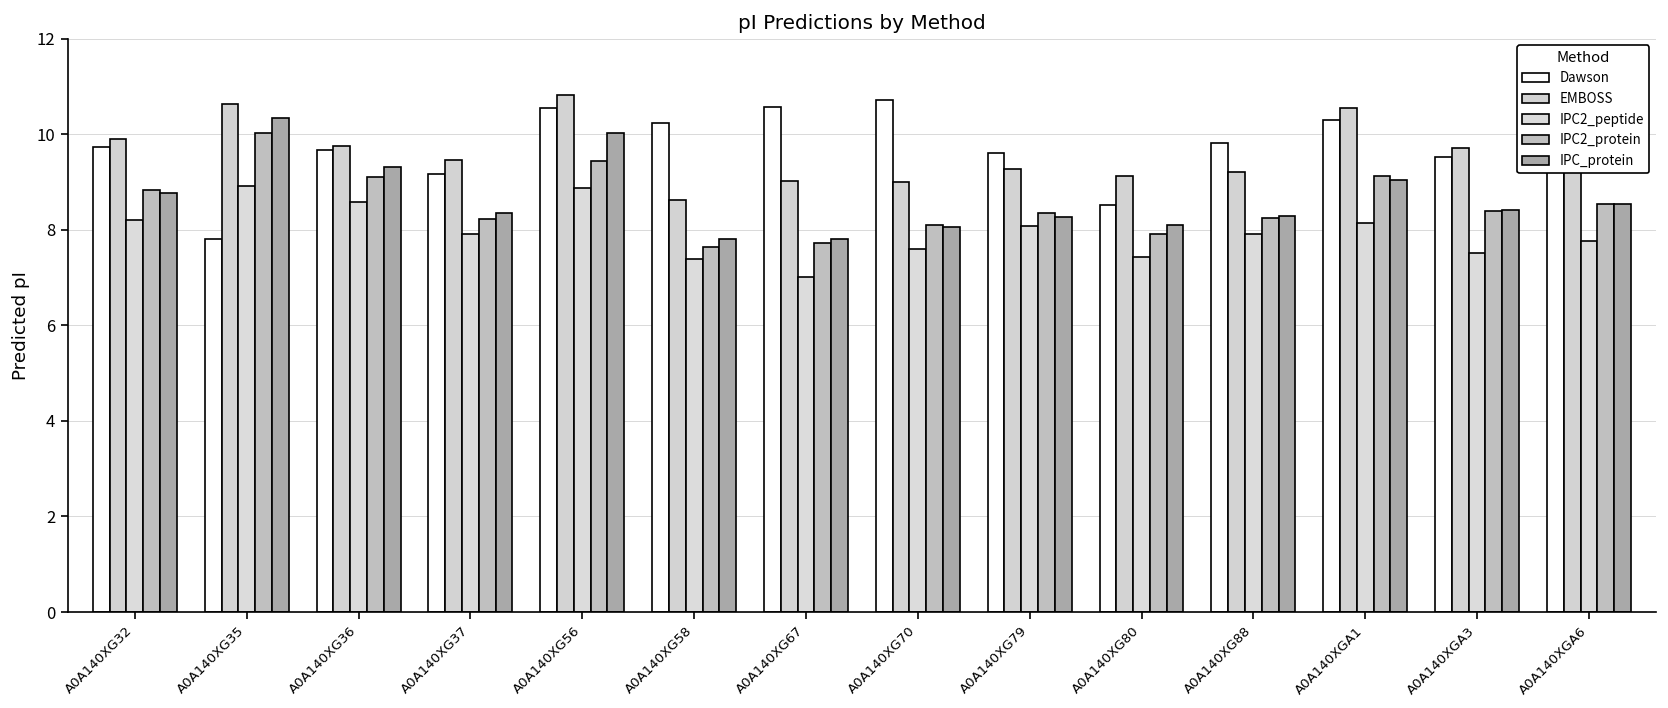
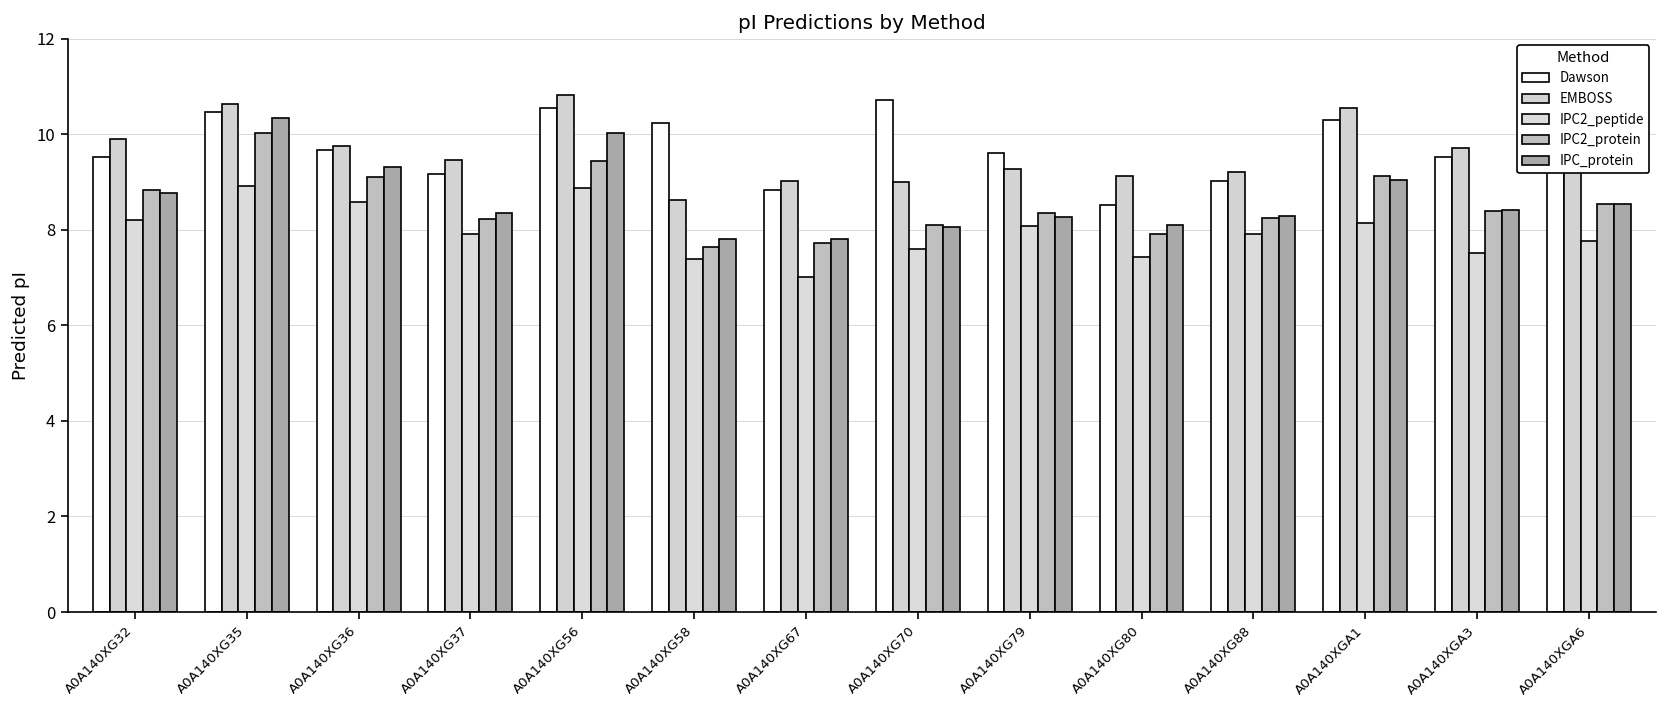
  {
    "Dawson": {
-     "A0A140XG32": 9.7,
-     "A0A140XG35": 7.8,
+     "A0A140XG32": 9.5,
+     "A0A140XG35": 10.5,
      "A0A140XG36": 9.7,
      "A0A140XG37": 9.2,
      "A0A140XG56": 10.6,
      "A0A140XG58": 10.2,
-     "A0A140XG67": 10.6,
+     "A0A140XG67": 8.8,
      "A0A140XG70": 10.7,
      "A0A140XG79": 9.6,
      "A0A140XG80": 8.5,
-     "A0A140XG88": 9.8,
+     "A0A140XG88": 9.0,
      "A0A140XGA1": 10.3,
      "A0A140XGA3": 9.5
    }
  }
